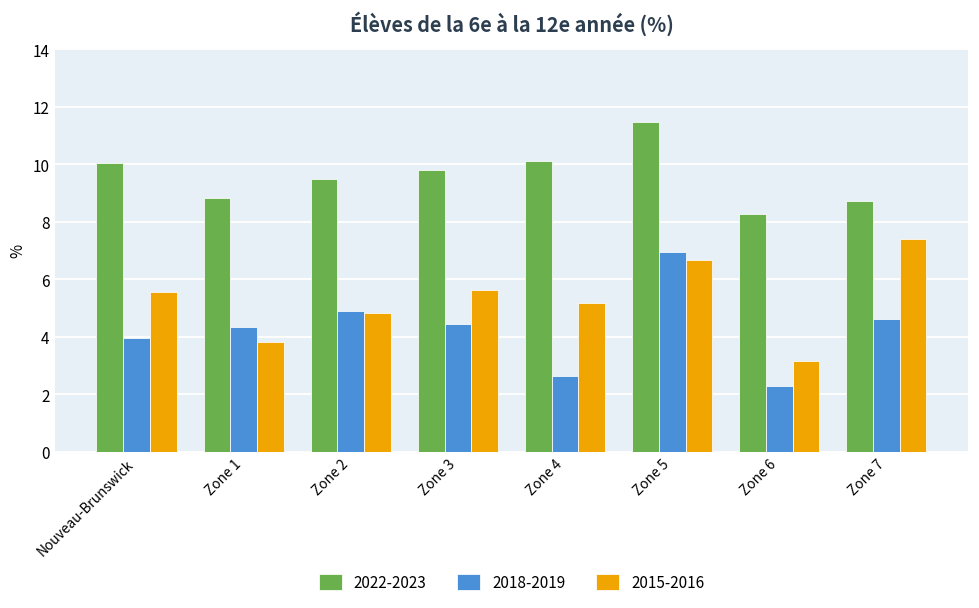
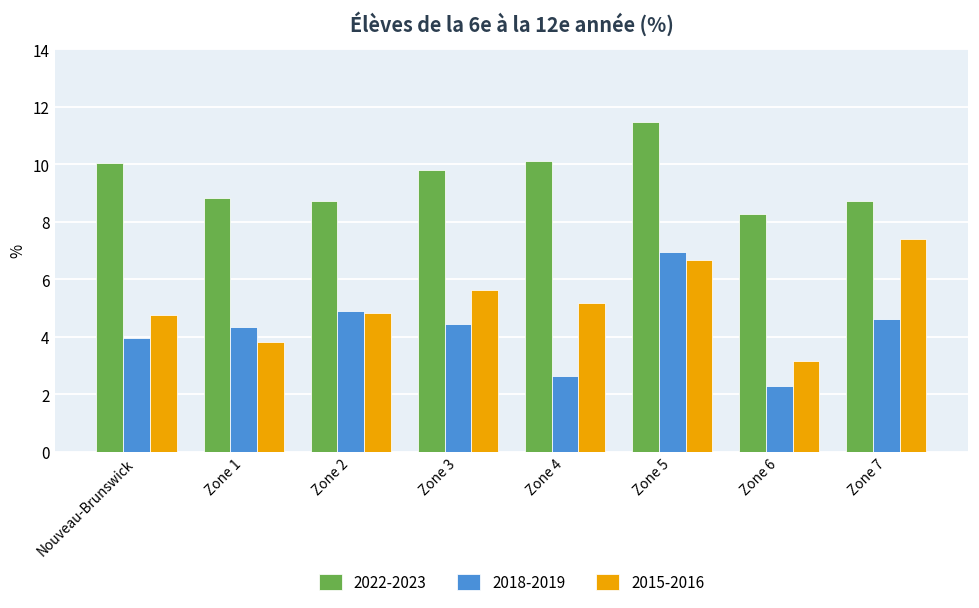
  {
    "2022-2023": {
      "Nouveau-Brunswick": 10.0,
      "Zone 1": 8.8,
-     "Zone 2": 9.5,
+     "Zone 2": 8.7,
      "Zone 3": 9.8,
      "Zone 4": 10.1,
      "Zone 5": 11.5,
      "Zone 6": 8.3,
      "Zone 7": 8.7
    },
    "2018-2019": {
      "Nouveau-Brunswick": 4.0,
      "Zone 1": 4.3,
      "Zone 2": 4.9,
      "Zone 3": 4.4,
      "Zone 4": 2.6,
      "Zone 5": 6.9,
      "Zone 6": 2.3,
      "Zone 7": 4.6
    },
    "2015-2016": {
-     "Nouveau-Brunswick": 5.5,
+     "Nouveau-Brunswick": 4.8,
      "Zone 1": 3.8,
      "Zone 2": 4.8,
      "Zone 3": 5.6,
      "Zone 4": 5.2,
      "Zone 5": 6.7,
      "Zone 6": 3.2,
      "Zone 7": 7.4
    }
  }
